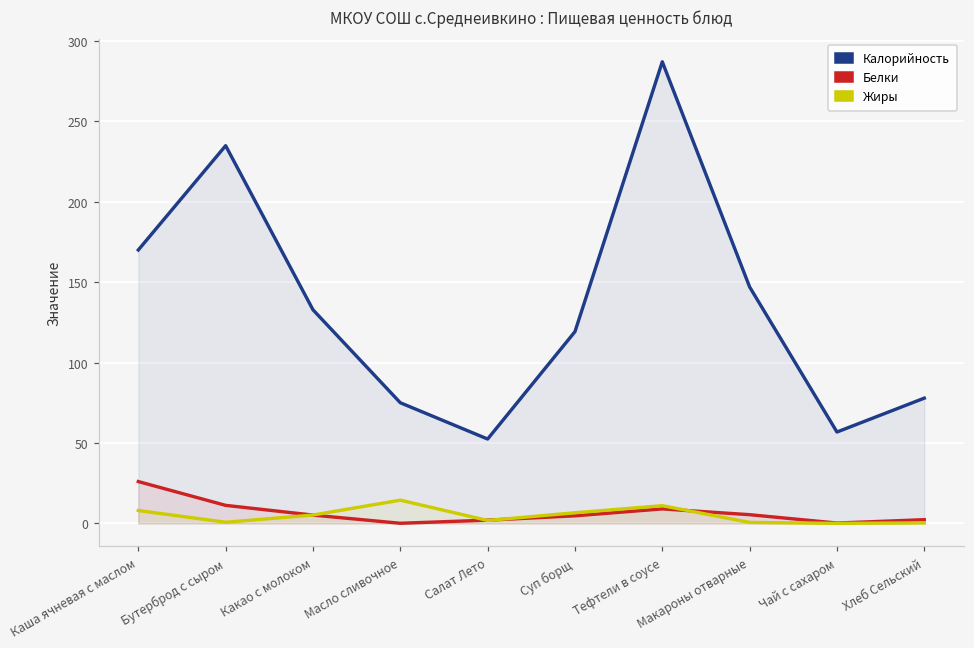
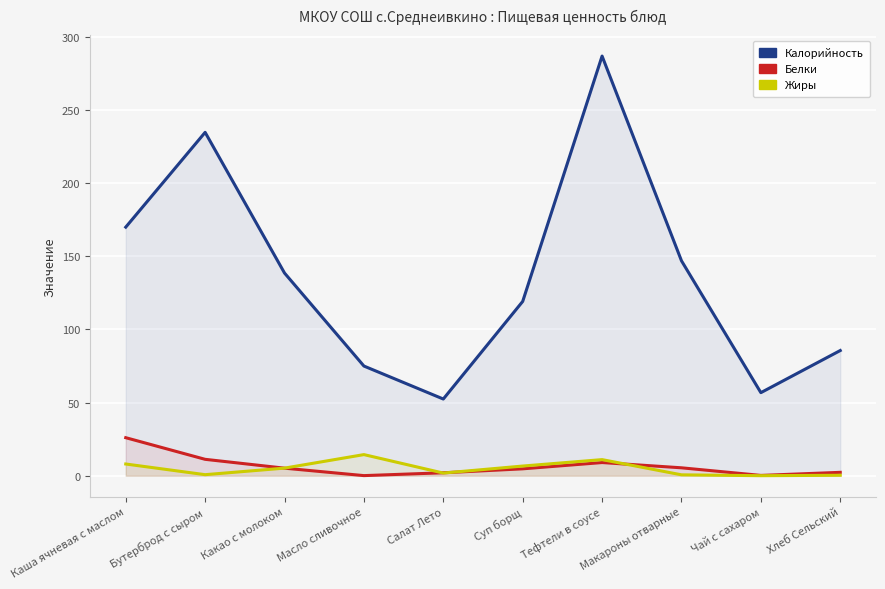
  {
    "Калорийность": {
      "Каша ячневая с маслом": 170,
      "Бутерброд с сыром": 235,
-     "Какао с молоком": 133,
+     "Какао с молоком": 139,
      "Масло сливочное": 75,
      "Салат Лето": 52,
      "Суп борщ": 119,
      "Тефтели в соусе": 287,
      "Макароны отварные": 147,
      "Чай с сахаром": 57,
-     "Хлеб Сельский": 78
+     "Хлеб Сельский": 86
    },
    "Белки": {
      "Каша ячневая с маслом": 26,
      "Бутерброд с сыром": 11,
      "Масло сливочное": 0,
      "Суп борщ": 5,
      "Тефтели в соусе": 9,
      "Макароны отварные": 5,
      "Хлеб Сельский": 2
    },
    "Жиры": {
      "Каша ячневая с маслом": 8,
      "Бутерброд с сыром": 1,
      "Масло сливочное": 14,
      "Суп борщ": 7,
      "Тефтели в соусе": 11,
      "Макароны отварные": 1,
      "Хлеб Сельский": 0
    }
  }
